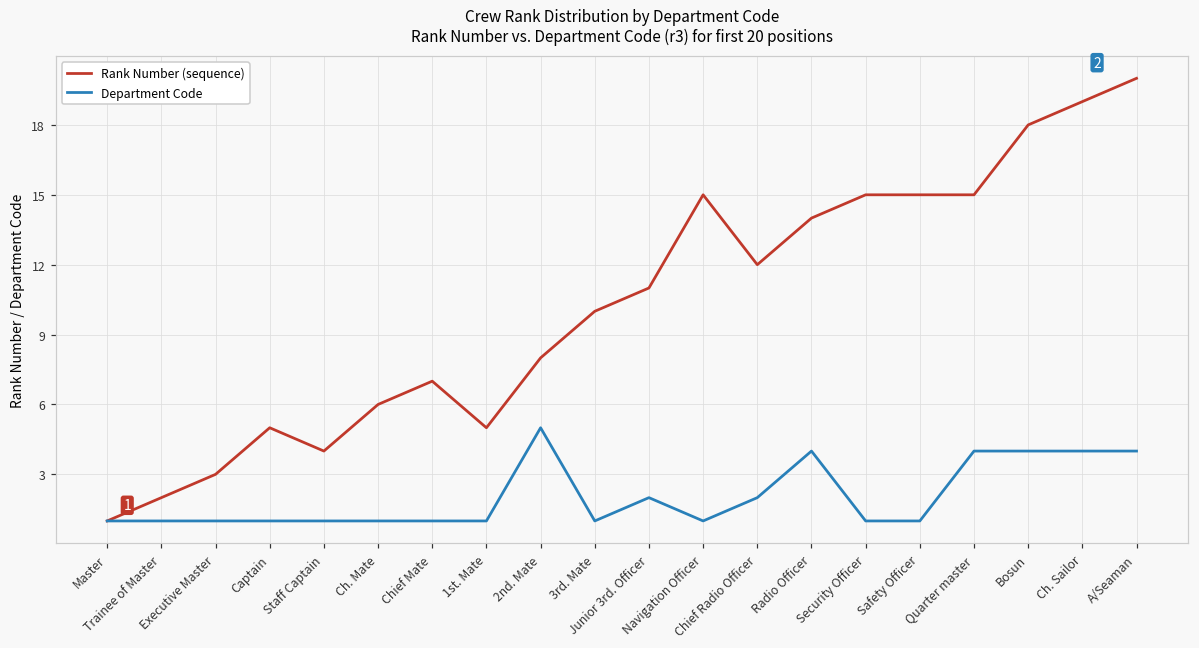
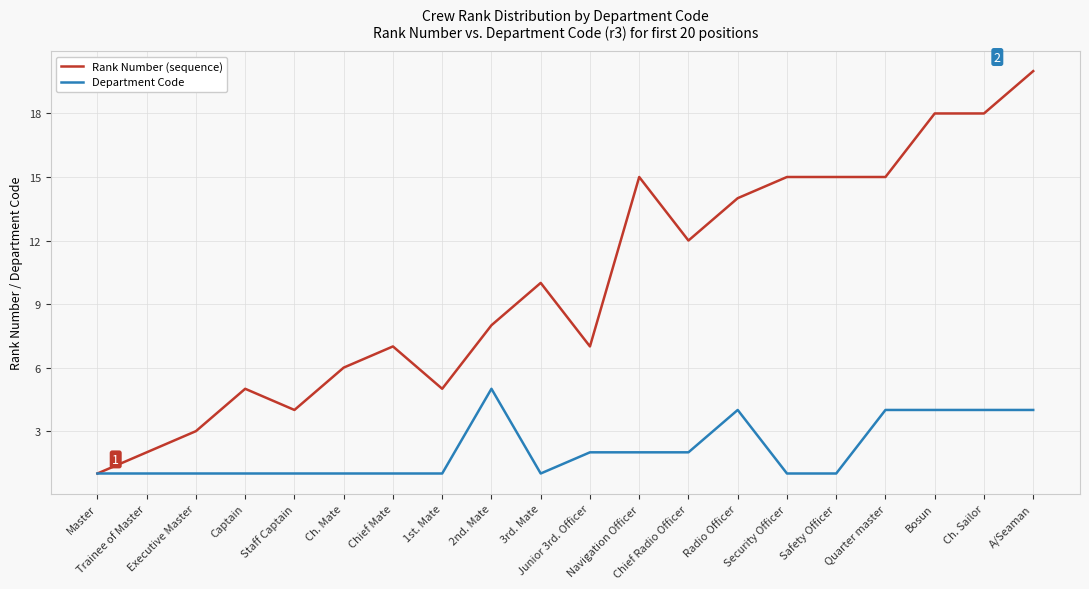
  {
    "Rank Number (sequence)": {
      "Trainee of Master": 2,
      "Executive Master": 3,
      "Captain": 5,
      "Staff Captain": 4,
      "Ch. Mate": 6,
      "Chief Mate": 7,
      "1st. Mate": 5,
      "2nd. Mate": 8,
      "3rd. Mate": 10,
-     "Junior 3rd. Officer": 11,
+     "Junior 3rd. Officer": 7,
      "Navigation Officer": 15,
      "Chief Radio Officer": 12,
      "Radio Officer": 14,
      "Security Officer": 15,
      "Safety Officer": 15,
      "Quarter master": 15,
      "Bosun": 18,
-     "Ch. Sailor": 19,
+     "Ch. Sailor": 18,
      "A/Seaman": 20
    },
    "Department Code": {
      "Executive Master": 1,
      "Captain": 1,
      "Staff Captain": 1,
      "Ch. Mate": 1,
      "Chief Mate": 1,
      "1st. Mate": 1,
      "2nd. Mate": 5,
      "3rd. Mate": 1,
      "Junior 3rd. Officer": 2,
-     "Navigation Officer": 1,
+     "Navigation Officer": 2,
      "Chief Radio Officer": 2,
      "Radio Officer": 4,
      "Security Officer": 1,
      "Safety Officer": 1,
      "Quarter master": 4,
      "Bosun": 4,
      "Ch. Sailor": 4,
      "A/Seaman": 4
    }
  }
